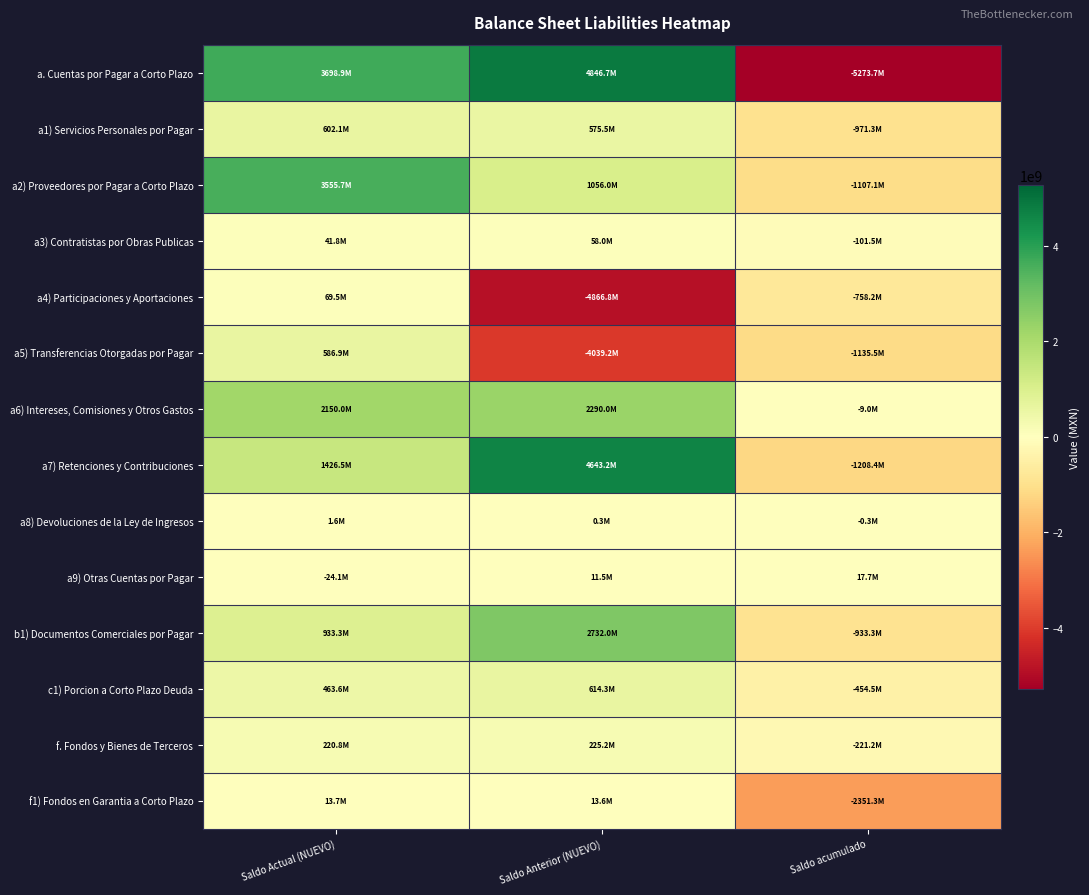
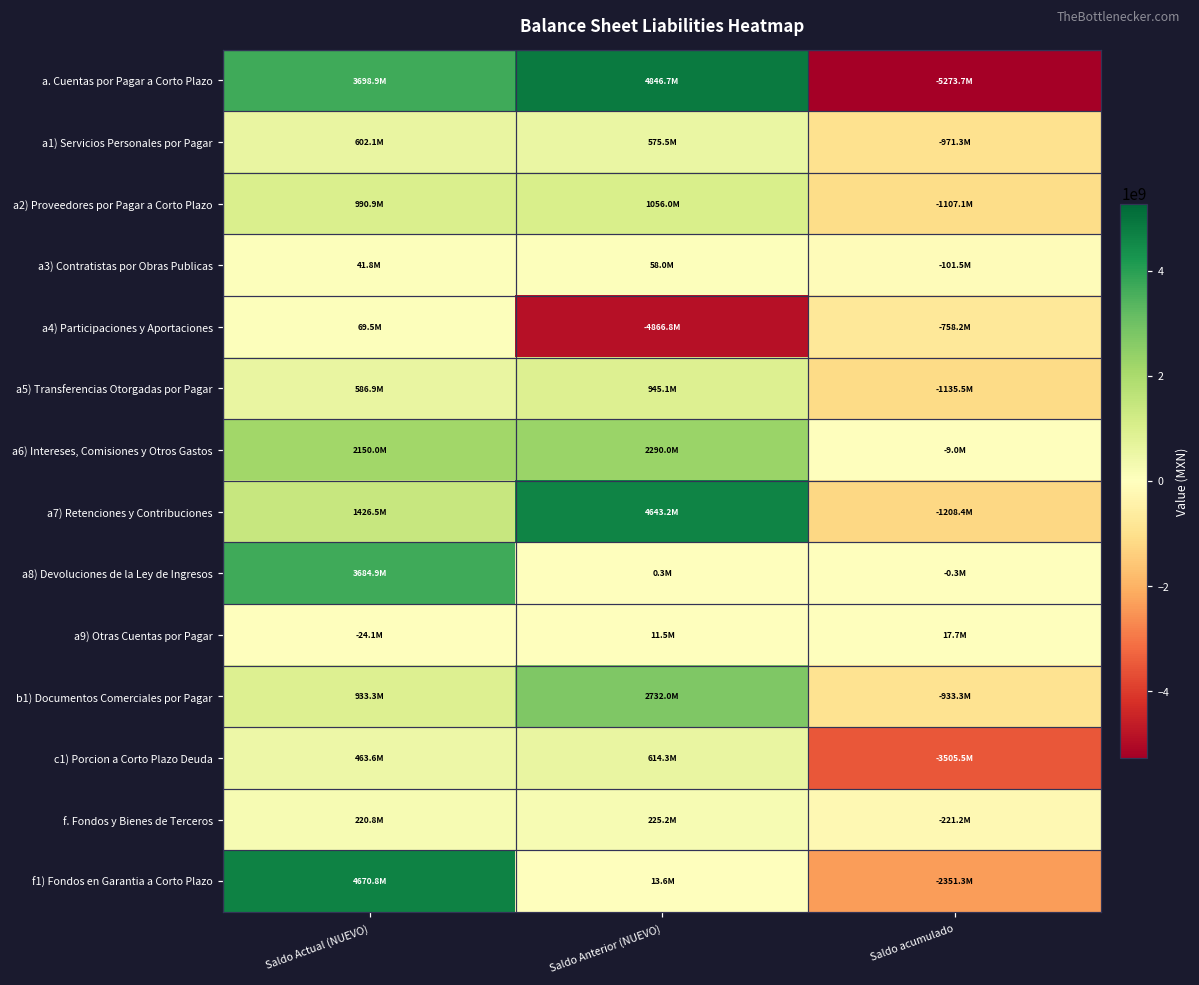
  {
    "a. Cuentas por Pagar a Corto Plazo": {
      "Saldo Actual (NUEVO)": "3698.9M",
      "Saldo Anterior (NUEVO)": "4846.7M",
      "Saldo acumulado": "-5273.7M"
    },
    "a1) Servicios Personales por Pagar": {
      "Saldo Actual (NUEVO)": "602.1M",
      "Saldo Anterior (NUEVO)": "575.5M",
      "Saldo acumulado": "-971.3M"
    },
    "a2) Proveedores por Pagar a Corto Plazo": {
-     "Saldo Actual (NUEVO)": "3555.7M",
+     "Saldo Actual (NUEVO)": "990.9M",
      "Saldo Anterior (NUEVO)": "1056.0M",
      "Saldo acumulado": "-1107.1M"
    },
    "a3) Contratistas por Obras Publicas": {
      "Saldo Actual (NUEVO)": "41.8M",
      "Saldo Anterior (NUEVO)": "58.0M",
      "Saldo acumulado": "-101.5M"
    },
    "a4) Participaciones y Aportaciones": {
      "Saldo Actual (NUEVO)": "69.5M",
      "Saldo Anterior (NUEVO)": "-4866.8M",
      "Saldo acumulado": "-758.2M"
    },
    "a5) Transferencias Otorgadas por Pagar": {
      "Saldo Actual (NUEVO)": "586.9M",
-     "Saldo Anterior (NUEVO)": "-4039.2M",
+     "Saldo Anterior (NUEVO)": "945.1M",
      "Saldo acumulado": "-1135.5M"
    },
    "a6) Intereses, Comisiones y Otros Gastos": {
      "Saldo Actual (NUEVO)": "2150.0M",
      "Saldo Anterior (NUEVO)": "2290.0M",
      "Saldo acumulado": "-9.0M"
    },
    "a7) Retenciones y Contribuciones": {
      "Saldo Actual (NUEVO)": "1426.5M",
      "Saldo Anterior (NUEVO)": "4643.2M",
      "Saldo acumulado": "-1208.4M"
    },
    "a8) Devoluciones de la Ley de Ingresos": {
-     "Saldo Actual (NUEVO)": "1.6M",
+     "Saldo Actual (NUEVO)": "3684.9M",
      "Saldo Anterior (NUEVO)": "0.3M",
      "Saldo acumulado": "-0.3M"
    },
    "a9) Otras Cuentas por Pagar": {
      "Saldo Actual (NUEVO)": "-24.1M",
      "Saldo Anterior (NUEVO)": "11.5M",
      "Saldo acumulado": "17.7M"
    },
    "b1) Documentos Comerciales por Pagar": {
      "Saldo Actual (NUEVO)": "933.3M",
      "Saldo Anterior (NUEVO)": "2732.0M",
      "Saldo acumulado": "-933.3M"
    },
    "c1) Porcion a Corto Plazo Deuda": {
      "Saldo Actual (NUEVO)": "463.6M",
      "Saldo Anterior (NUEVO)": "614.3M",
-     "Saldo acumulado": "-454.5M"
+     "Saldo acumulado": "-3505.5M"
    },
    "f. Fondos y Bienes de Terceros": {
      "Saldo Actual (NUEVO)": "220.8M",
      "Saldo Anterior (NUEVO)": "225.2M",
      "Saldo acumulado": "-221.2M"
    },
    "f1) Fondos en Garantia a Corto Plazo": {
-     "Saldo Actual (NUEVO)": "13.7M",
+     "Saldo Actual (NUEVO)": "4670.8M",
      "Saldo Anterior (NUEVO)": "13.6M",
      "Saldo acumulado": "-2351.3M"
    }
  }
